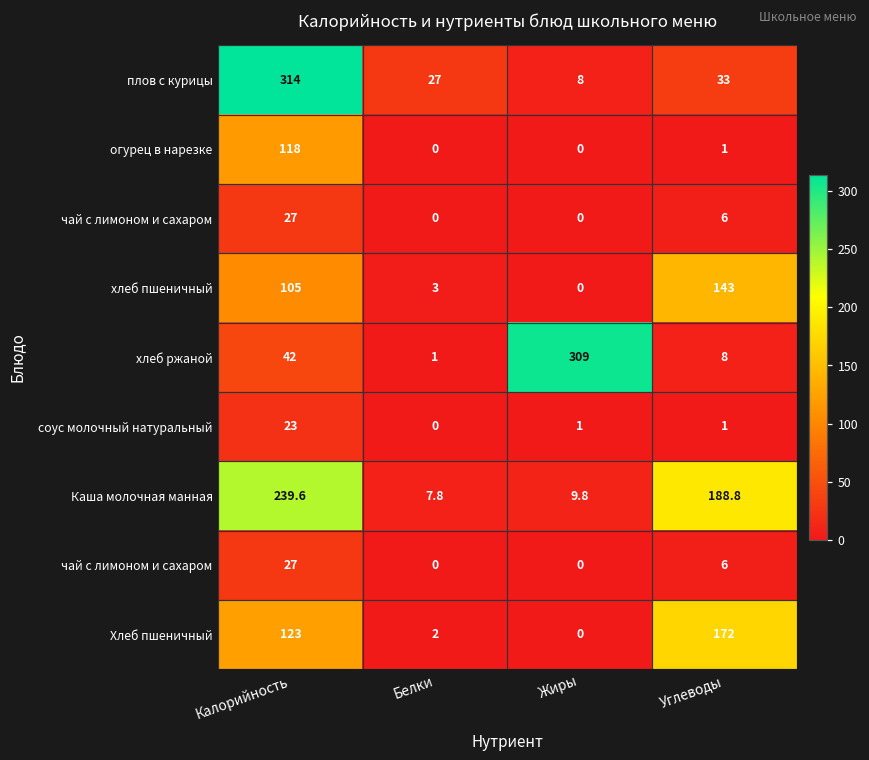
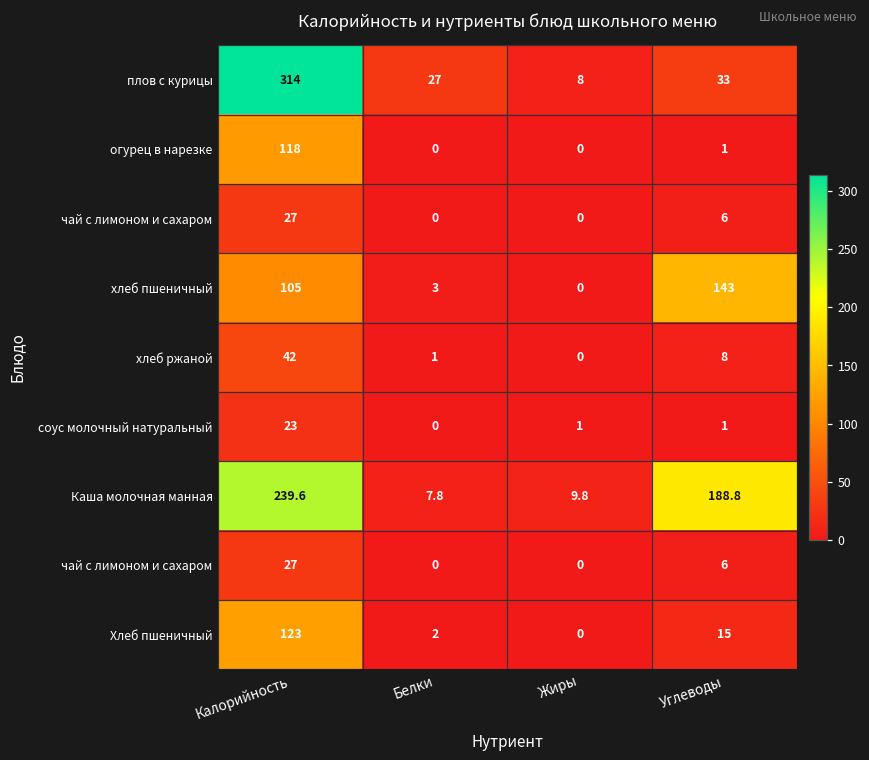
  {
    "плов с курицы": {
      "Калорийность": 314,
      "Белки": 27,
      "Жиры": 8,
      "Углеводы": 33
    },
    "огурец в нарезке": {
      "Калорийность": 118,
      "Белки": 0,
      "Жиры": 0,
      "Углеводы": 1
    },
    "хлеб пшеничный": {
      "Калорийность": 105,
      "Белки": 3,
      "Жиры": 0,
      "Углеводы": 143
    },
    "хлеб ржаной": {
      "Калорийность": 42,
      "Белки": 1,
-     "Жиры": 309,
+     "Жиры": 0,
      "Углеводы": 8
    },
    "соус молочный натуральный": {
      "Калорийность": 23,
      "Белки": 0,
      "Жиры": 1,
      "Углеводы": 1
    },
    "Каша молочная манная": {
      "Калорийность": 239.6,
      "Белки": 7.8,
      "Жиры": 9.8,
      "Углеводы": 188.8
    },
    "Хлеб пшеничный": {
      "Калорийность": 123,
      "Белки": 2,
      "Жиры": 0,
-     "Углеводы": 172
+     "Углеводы": 15
    }
  }
